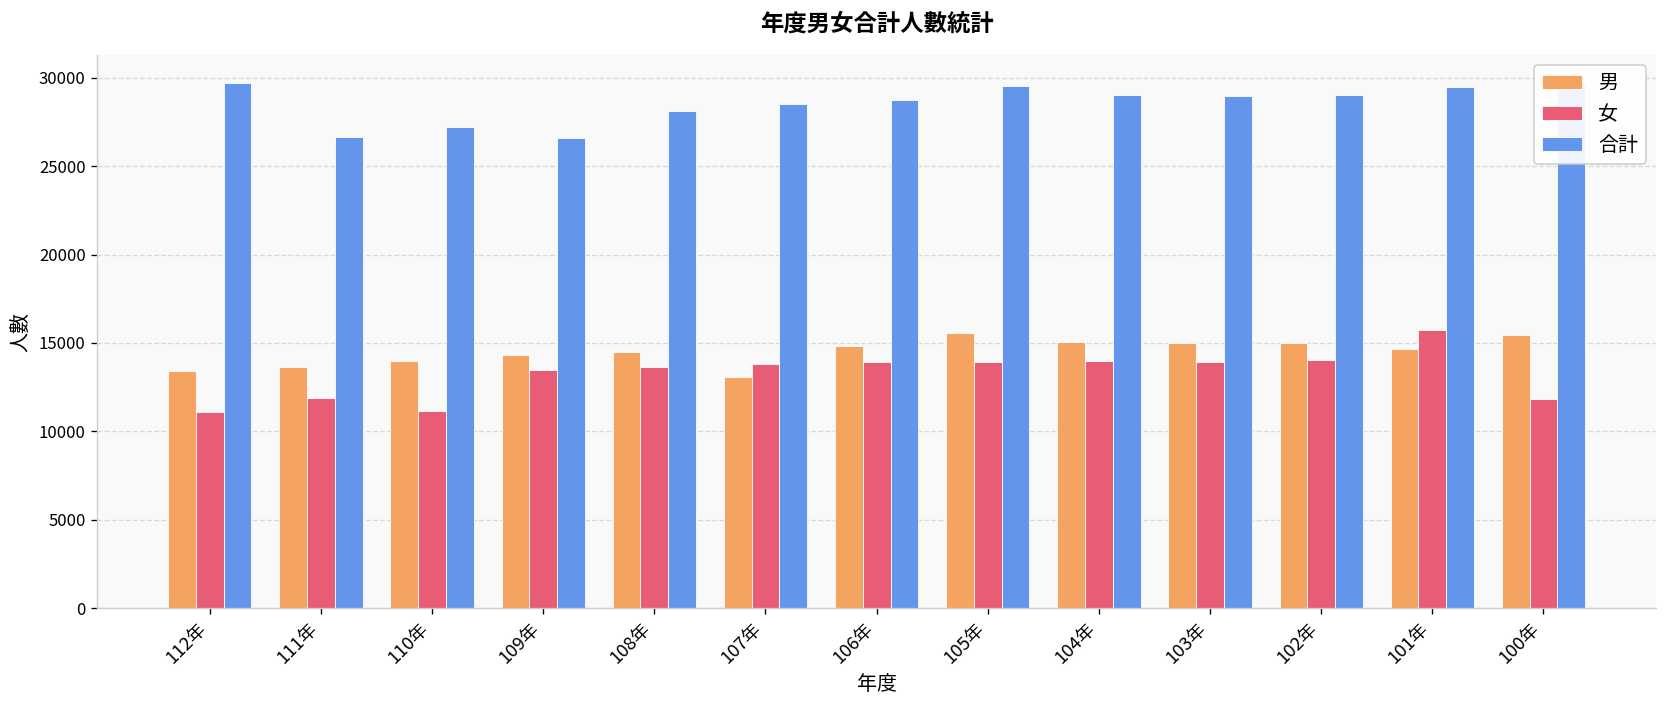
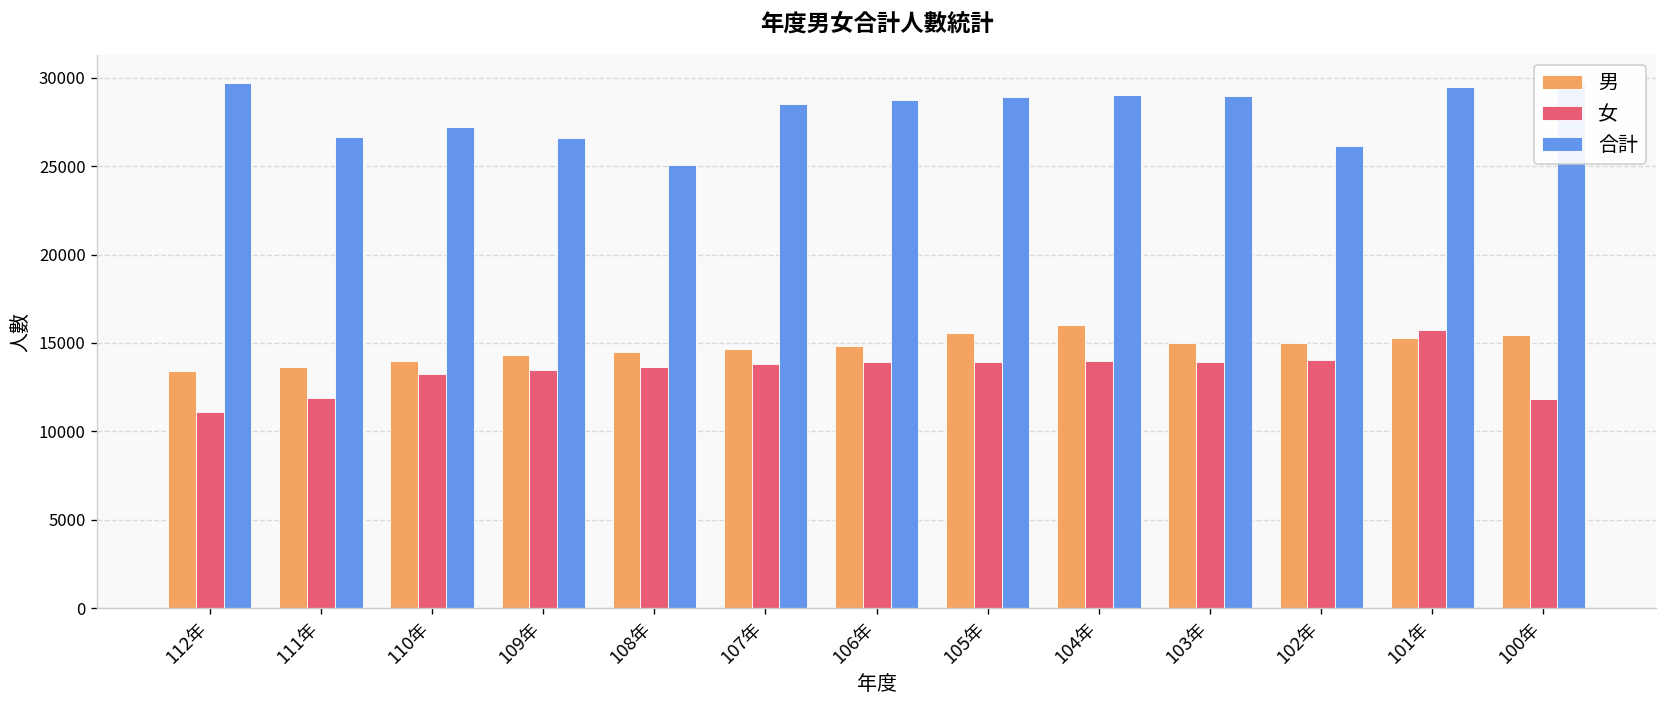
  {
    "男": {
      "112年": 13400,
      "111年": 13600,
      "110年": 14000,
      "109年": 14300,
      "108年": 14500,
-     "107年": 13100,
+     "107年": 14700,
      "106年": 14800,
      "105年": 15500,
-     "104年": 15000,
+     "104年": 16000,
      "103年": 15000,
      "102年": 15000,
-     "101年": 14600,
+     "101年": 15300,
      "100年": 15400
    },
    "女": {
      "112年": 11100,
      "111年": 11900,
-     "110年": 11200,
+     "110年": 13200,
      "109年": 13500,
      "108年": 13600,
      "107年": 13800,
      "106年": 13900,
      "105年": 13900,
      "104年": 14000,
      "103年": 13900,
      "102年": 14000,
      "101年": 15700,
      "100年": 11800
    },
    "合計": {
      "112年": 29700,
      "111年": 26700,
      "110年": 27200,
      "109年": 26600,
-     "108年": 28100,
+     "108年": 25100,
      "107年": 28500,
      "106年": 28800,
-     "105年": 29500,
+     "105年": 28900,
      "104年": 29000,
      "103年": 29000,
-     "102年": 29000,
+     "102年": 26100,
      "101年": 29500
    }
  }
